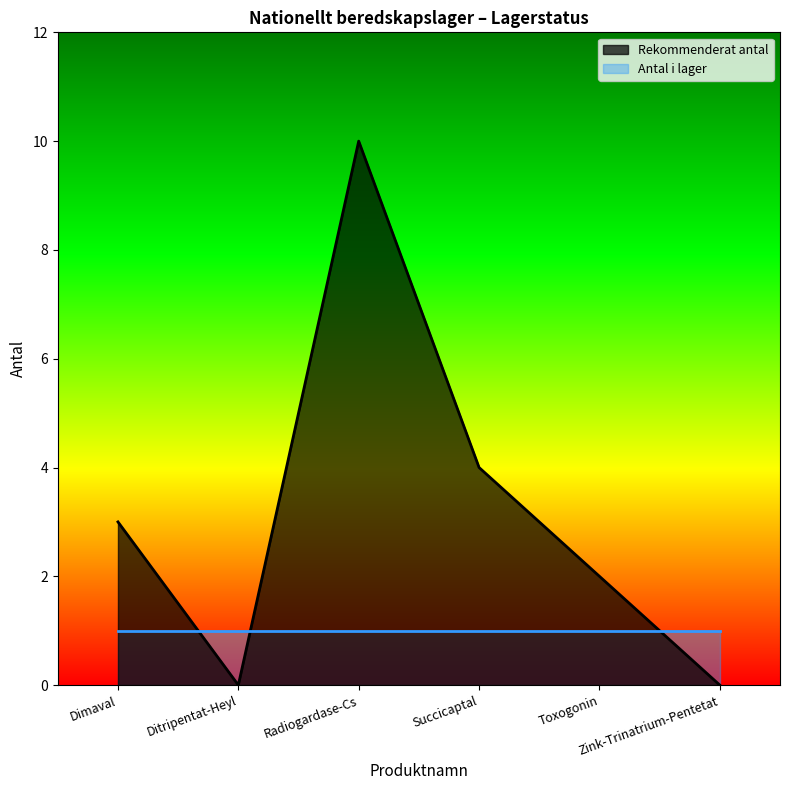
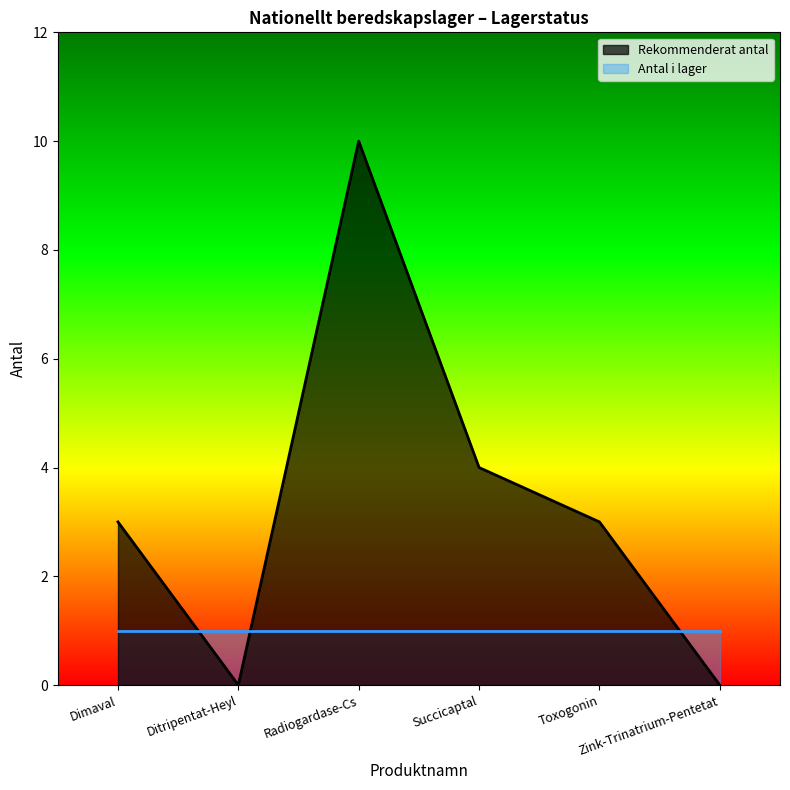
  {
    "Rekommenderat antal": {
      "Dimaval": 3,
      "Ditripentat-Heyl": 0,
      "Radiogardase-Cs": 10,
      "Succicaptal": 4,
-     "Toxogonin": 2,
+     "Toxogonin": 3,
      "Zink-Trinatrium-Pentetat": 0
    },
    "Antal i lager": {
      "Dimaval": 1,
      "Ditripentat-Heyl": 1,
      "Radiogardase-Cs": 1,
      "Succicaptal": 1,
      "Toxogonin": 1,
      "Zink-Trinatrium-Pentetat": 1
    }
  }
